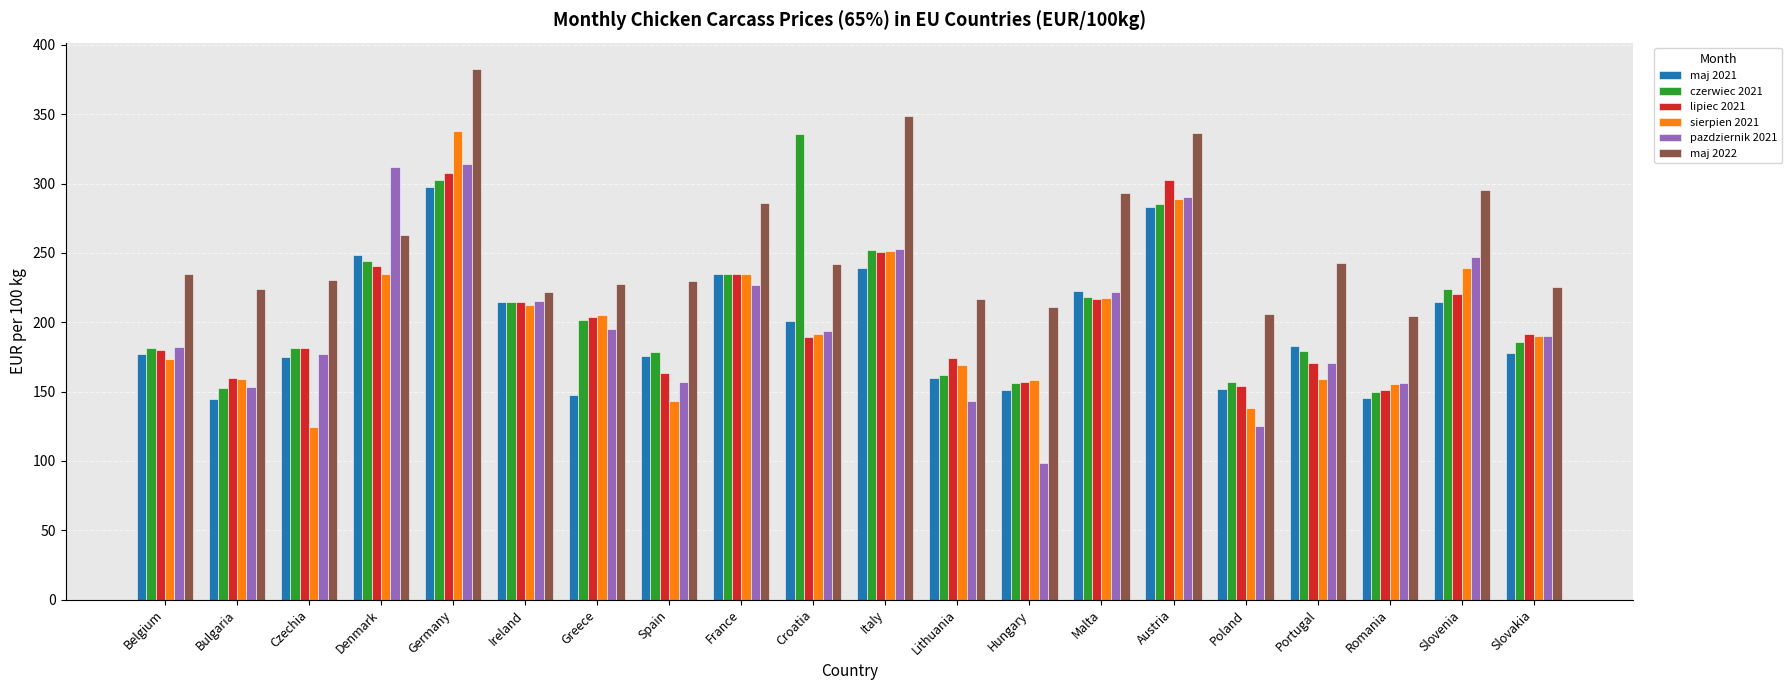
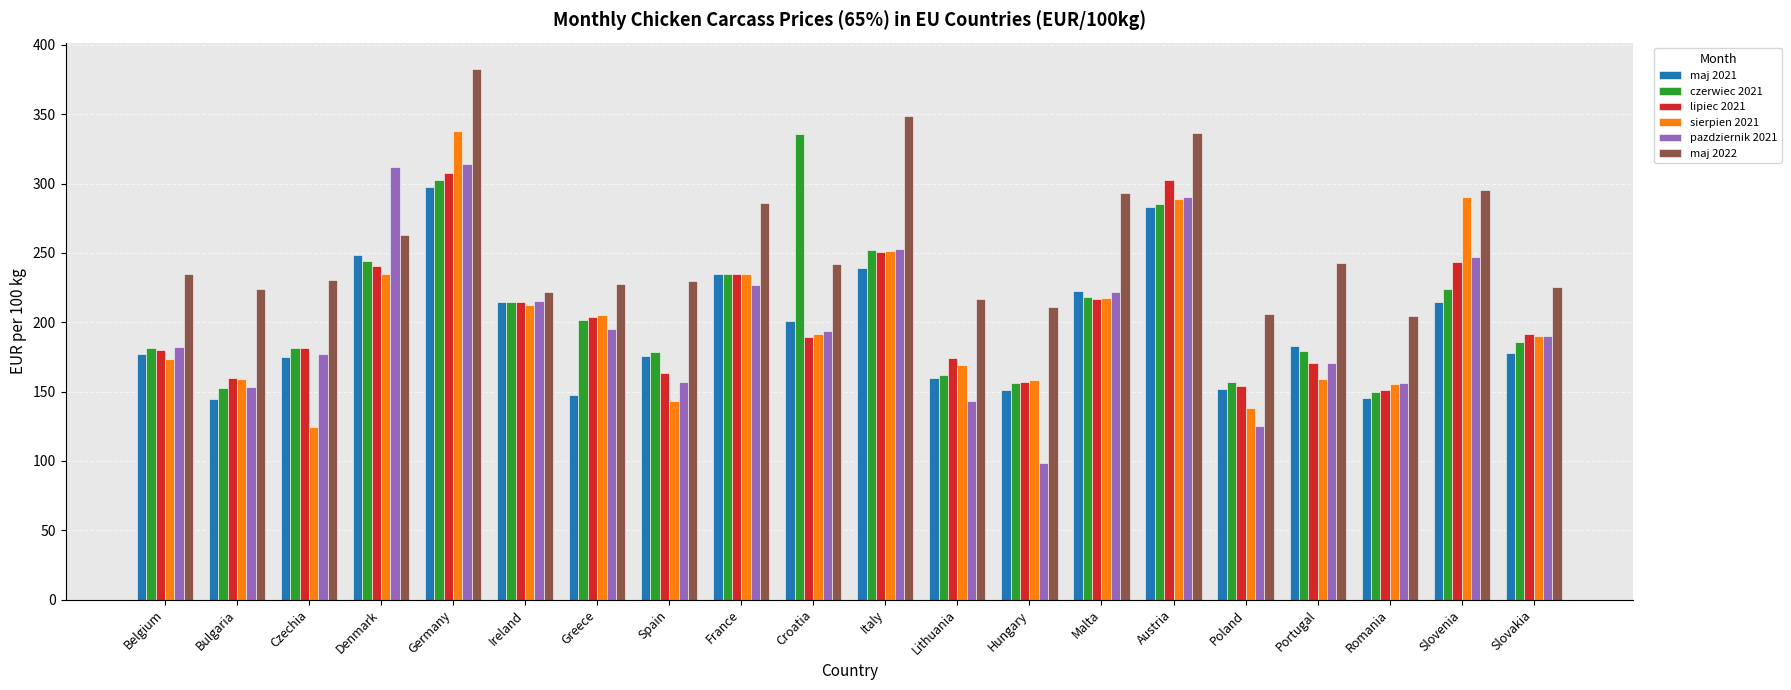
  {
    "maj 2021": {
      "Belgium": 177,
      "Bulgaria": 145,
      "Czechia": 175,
      "Denmark": 248,
      "Germany": 298,
      "Ireland": 215,
      "Greece": 147,
      "Spain": 176,
      "France": 235,
      "Croatia": 201,
      "Italy": 239,
      "Lithuania": 160,
      "Hungary": 151,
      "Malta": 223,
      "Austria": 283,
      "Poland": 152,
      "Portugal": 183,
      "Romania": 146,
      "Slovenia": 215,
      "Slovakia": 178
    },
    "czerwiec 2021": {
      "Belgium": 181,
      "Bulgaria": 152,
      "Czechia": 182,
      "Denmark": 244,
      "Germany": 303,
      "Ireland": 215,
      "Greece": 202,
      "Spain": 178,
      "France": 235,
      "Croatia": 336,
      "Italy": 252,
      "Lithuania": 162,
      "Hungary": 156,
      "Malta": 218,
      "Austria": 285,
      "Poland": 157,
      "Portugal": 180,
      "Romania": 149,
      "Slovenia": 224,
      "Slovakia": 186
    },
    "lipiec 2021": {
      "Belgium": 180,
      "Bulgaria": 160,
      "Czechia": 182,
      "Denmark": 241,
      "Germany": 307,
      "Ireland": 215,
      "Greece": 204,
      "Spain": 163,
      "France": 235,
      "Croatia": 190,
      "Italy": 251,
      "Lithuania": 174,
      "Hungary": 157,
      "Malta": 217,
      "Austria": 303,
      "Poland": 154,
      "Portugal": 171,
      "Romania": 151,
-     "Slovenia": 220,
+     "Slovenia": 243,
      "Slovakia": 192
    },
    "sierpien 2021": {
      "Belgium": 174,
      "Bulgaria": 159,
      "Czechia": 125,
      "Denmark": 235,
      "Germany": 338,
      "Ireland": 212,
      "Greece": 206,
      "Spain": 143,
      "France": 235,
      "Croatia": 192,
      "Italy": 252,
      "Lithuania": 169,
      "Hungary": 158,
      "Malta": 217,
      "Austria": 289,
      "Poland": 138,
      "Portugal": 159,
      "Romania": 156,
-     "Slovenia": 239,
+     "Slovenia": 291,
      "Slovakia": 190
    },
    "pazdziernik 2021": {
      "Belgium": 182,
      "Bulgaria": 153,
      "Czechia": 177,
      "Denmark": 312,
      "Germany": 314,
      "Ireland": 215,
      "Greece": 195,
      "Spain": 157,
      "France": 227,
      "Croatia": 194,
      "Italy": 253,
      "Lithuania": 143,
      "Hungary": 99,
      "Malta": 222,
      "Austria": 291,
      "Poland": 125,
      "Portugal": 171,
      "Romania": 156,
      "Slovenia": 247,
      "Slovakia": 190
    },
    "maj 2022": {
      "Belgium": 235,
      "Bulgaria": 224,
      "Czechia": 230,
      "Denmark": 263,
      "Germany": 383,
      "Ireland": 222,
      "Greece": 227,
      "Spain": 230,
      "France": 286,
      "Croatia": 242,
      "Italy": 349,
      "Lithuania": 217,
      "Hungary": 211,
      "Malta": 293,
      "Austria": 336,
      "Poland": 206,
      "Portugal": 242,
      "Romania": 204,
      "Slovenia": 296,
      "Slovakia": 225
    }
  }
